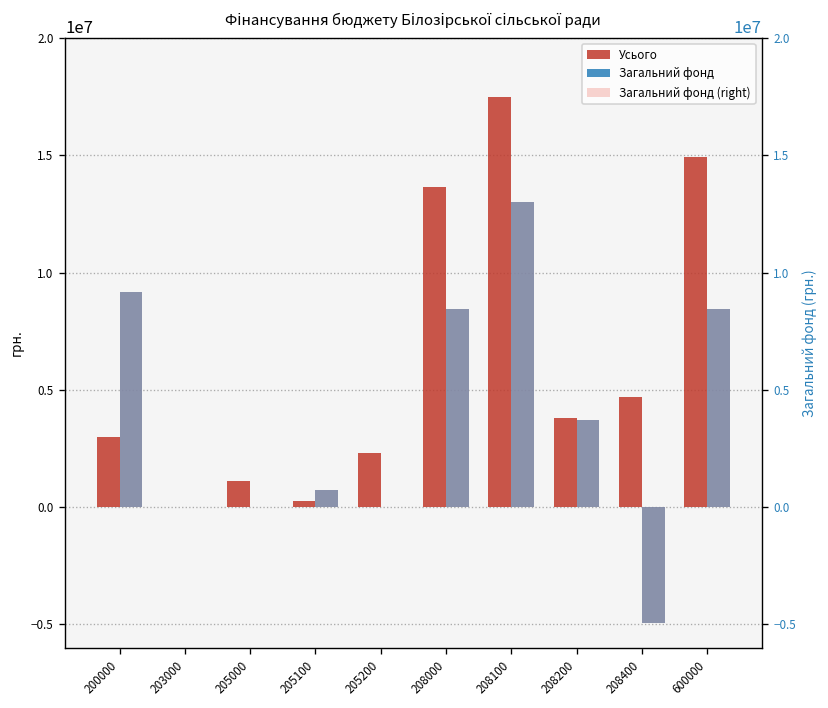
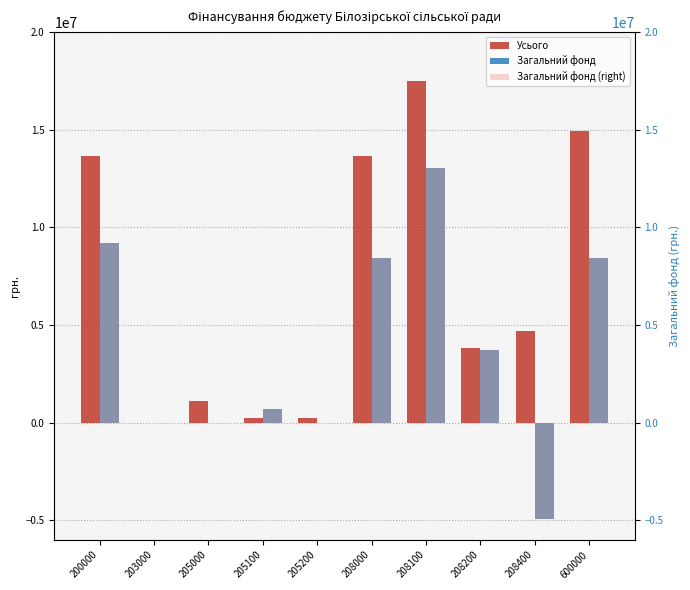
  {
    "Усього": {
-     "200000": 3000000,
+     "200000": 13700000,
      "203000": 0,
      "205000": 1100000,
      "205100": 200000,
-     "205200": 2300000,
+     "205200": 200000,
      "208000": 13700000,
      "208100": 17500000,
      "208200": 3800000,
      "208400": 4700000,
      "600000": 14900000
    },
    "Загальний фонд (right)": {
      "200000": 9200000,
      "203000": 0,
      "205000": 0,
      "205100": 700000,
      "205200": 0,
      "208000": 8400000,
      "208100": 13000000,
      "208200": 3700000,
      "208400": -4900000,
      "600000": 8400000
    }
  }
